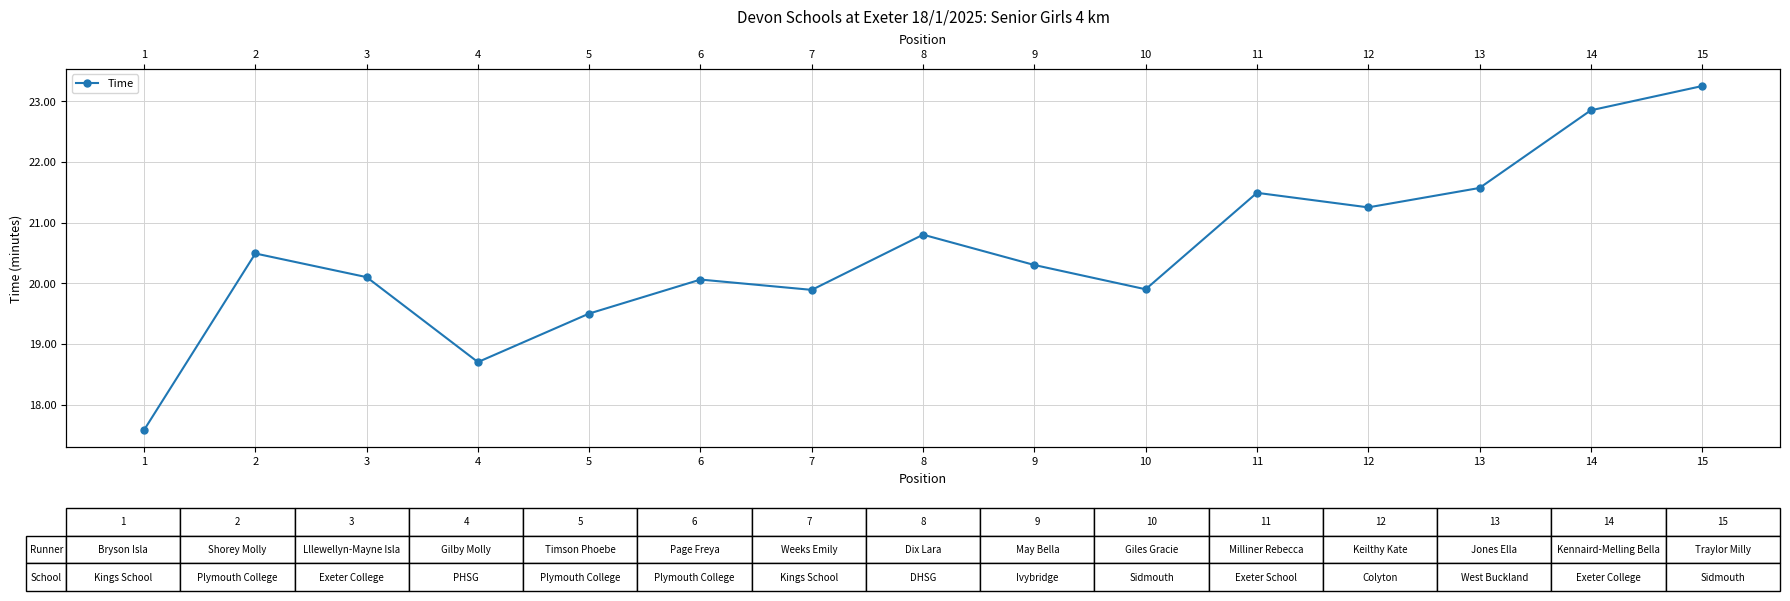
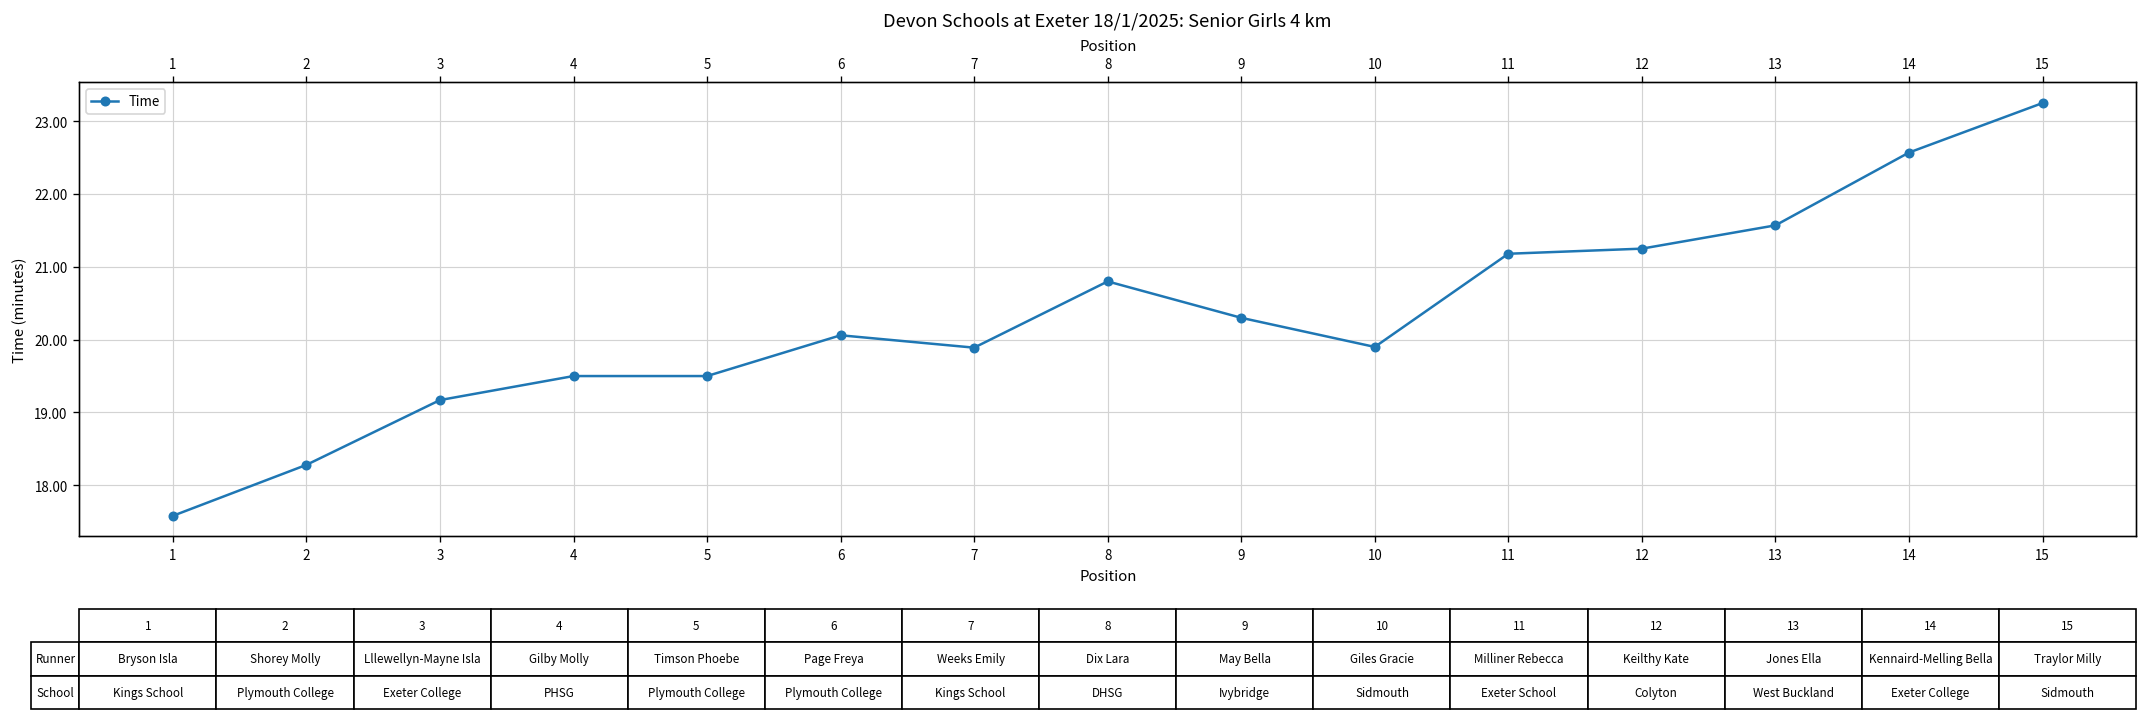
  {
    "1": 17.6,
-   "2": 20.5,
-   "3": 20.1,
-   "4": 18.7,
+   "2": 18.3,
+   "3": 19.2,
+   "4": 19.5,
    "5": 19.5,
    "6": 20.1,
    "7": 19.9,
    "8": 20.8,
    "9": 20.3,
    "10": 19.9,
-   "11": 21.5,
+   "11": 21.2,
    "12": 21.3,
    "13": 21.6,
-   "14": 22.9,
+   "14": 22.6,
    "15": 23.3
  }
